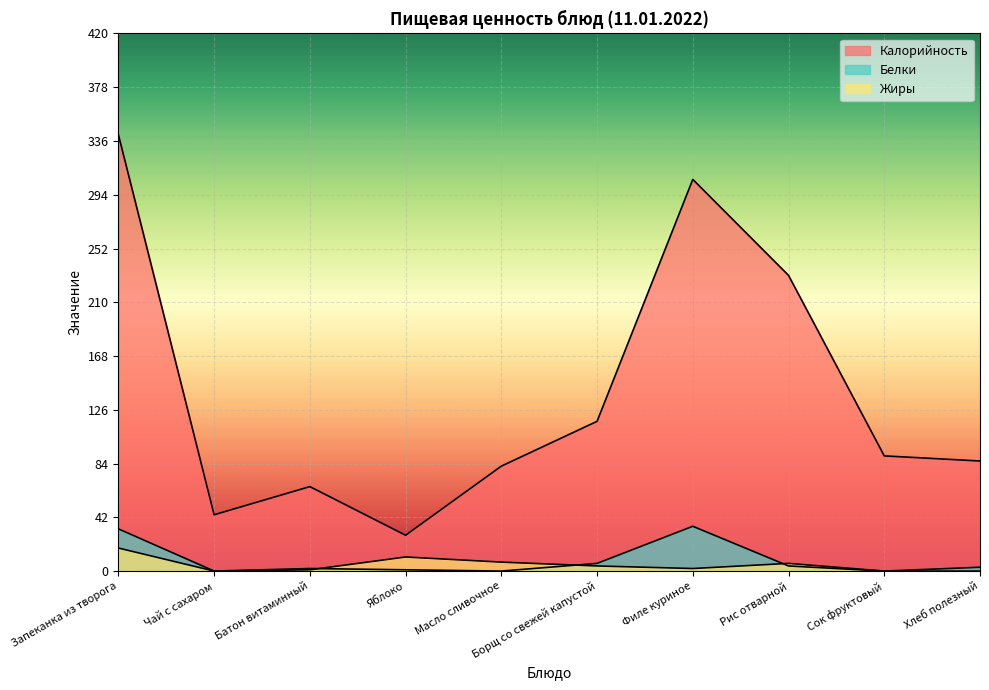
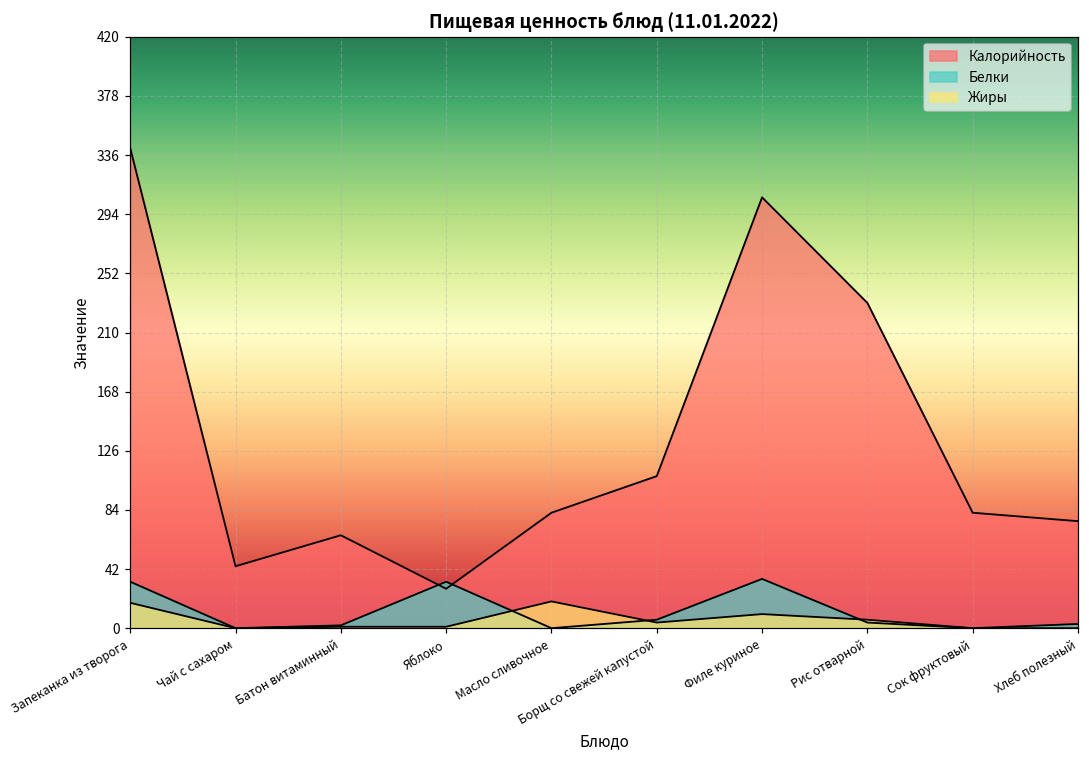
  {
    "Калорийность": {
      "Запеканка из творога": 341,
      "Чай с сахаром": 44,
      "Батон витаминный": 66,
      "Яблоко": 28,
      "Масло сливочное": 82,
-     "Борщ со свежей капустой": 117,
+     "Борщ со свежей капустой": 108,
      "Филе куриное": 306,
      "Рис отварной": 231,
-     "Сок фруктовый": 90,
-     "Хлеб полезный": 86
+     "Сок фруктовый": 82,
+     "Хлеб полезный": 76
    },
    "Белки": {
      "Запеканка из творога": 33,
-     "Яблоко": 1,
+     "Яблоко": 33,
      "Масло сливочное": 0,
      "Борщ со свежей капустой": 6,
      "Филе куриное": 35,
      "Рис отварной": 4,
      "Хлеб полезный": 3
    },
    "Жиры": {
      "Запеканка из творога": 18,
-     "Яблоко": 11,
-     "Масло сливочное": 7,
+     "Яблоко": 1,
+     "Масло сливочное": 19,
      "Борщ со свежей капустой": 4,
-     "Филе куриное": 2,
+     "Филе куриное": 10,
      "Рис отварной": 6,
      "Хлеб полезный": 0
    }
  }
